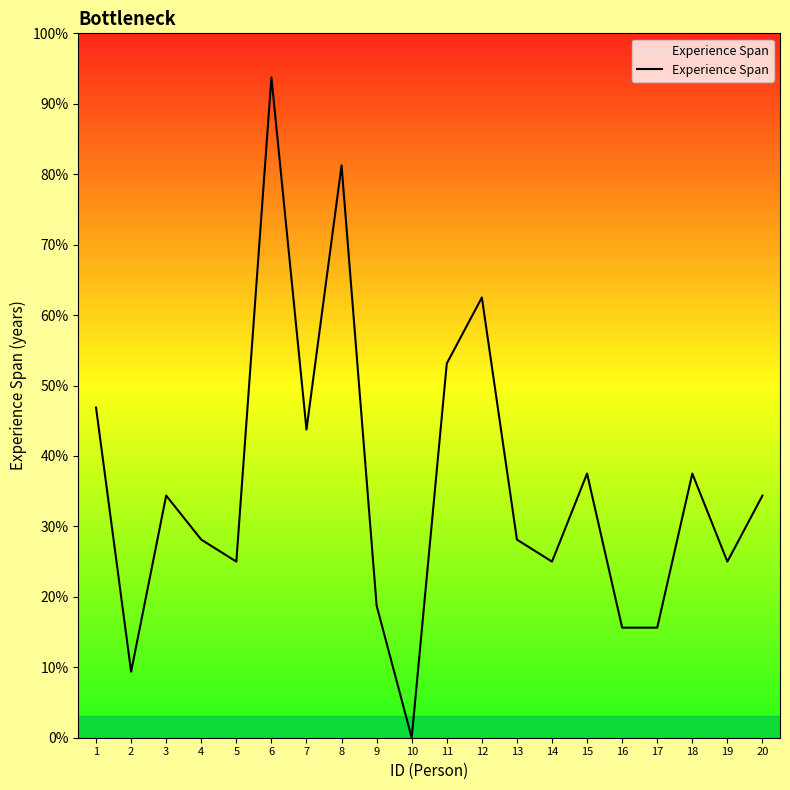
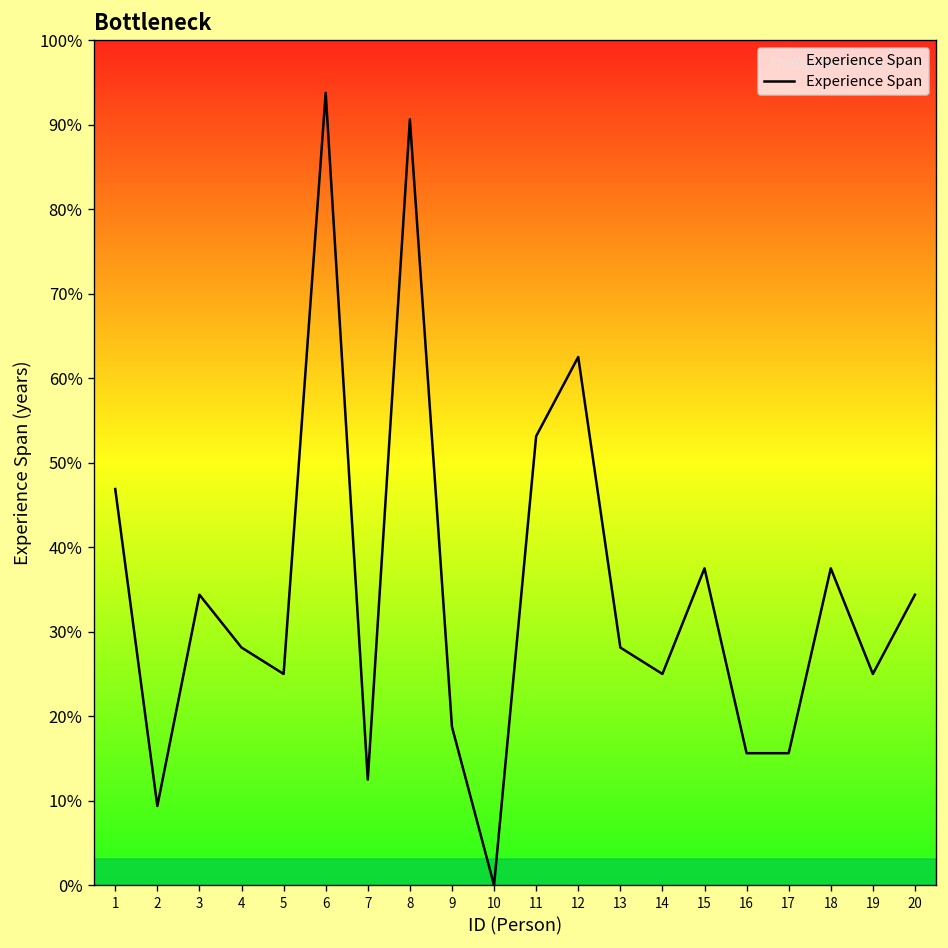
  {
    "1": "47%",
    "2": "9%",
    "3": "34%",
    "4": "28%",
    "5": "25%",
    "6": "94%",
-   "7": "44%",
-   "8": "81%",
+   "7": "13%",
+   "8": "91%",
    "9": "19%",
    "11": "53%",
    "12": "63%",
    "13": "28%",
    "14": "25%",
    "15": "38%",
    "16": "16%",
    "17": "16%",
    "18": "38%",
    "19": "25%",
    "20": "34%"
  }
